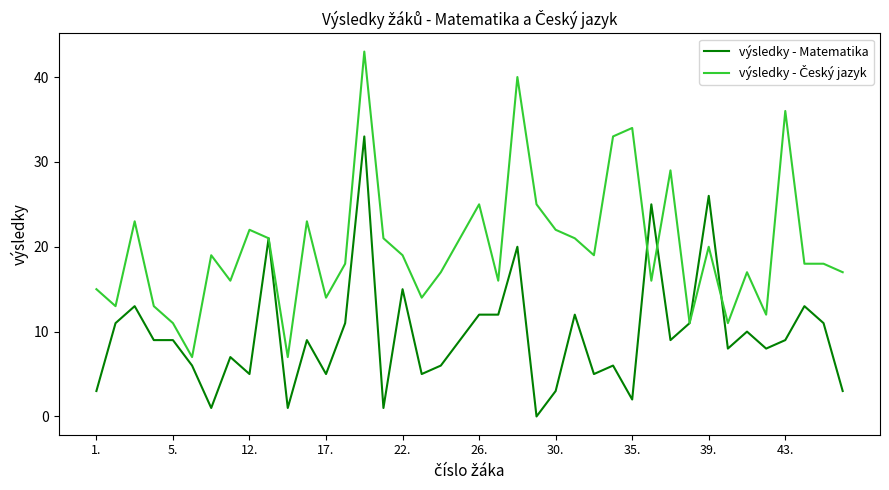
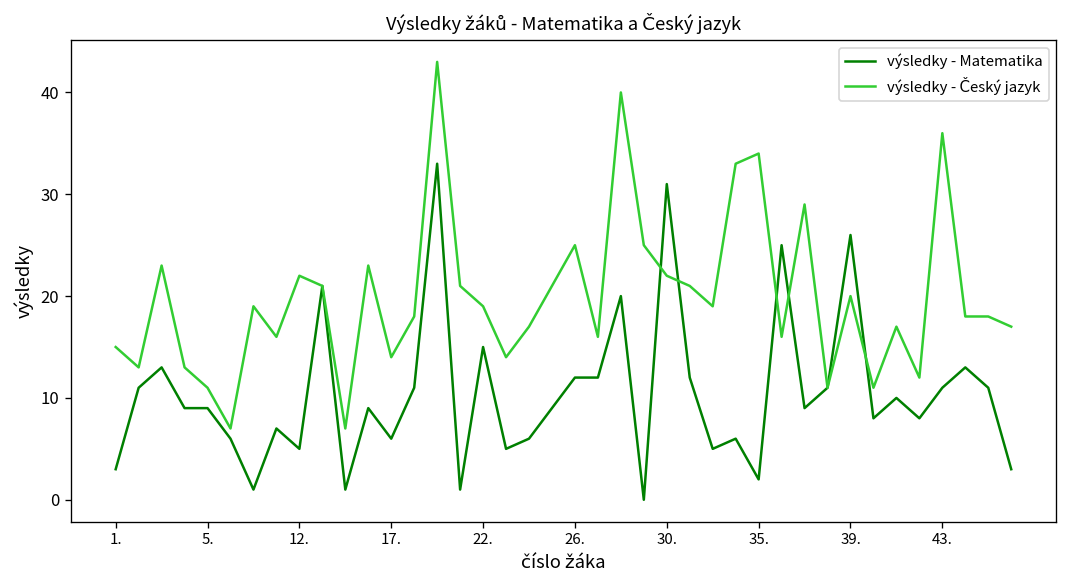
  {
    "výsledky - Matematika": {
      "1.": 3,
      "5.": 9,
      "12.": 5,
-     "17.": 5,
+     "17.": 6,
      "22.": 15,
      "26.": 12,
-     "30.": 3,
+     "30.": 31,
      "35.": 2,
      "39.": 26,
-     "43.": 9
+     "43.": 11
    },
    "výsledky - Český jazyk": {
      "1.": 15,
      "5.": 11,
      "12.": 22,
      "17.": 14,
      "22.": 19,
      "26.": 25,
      "30.": 22,
      "35.": 34,
      "39.": 20,
      "43.": 36
    }
  }
